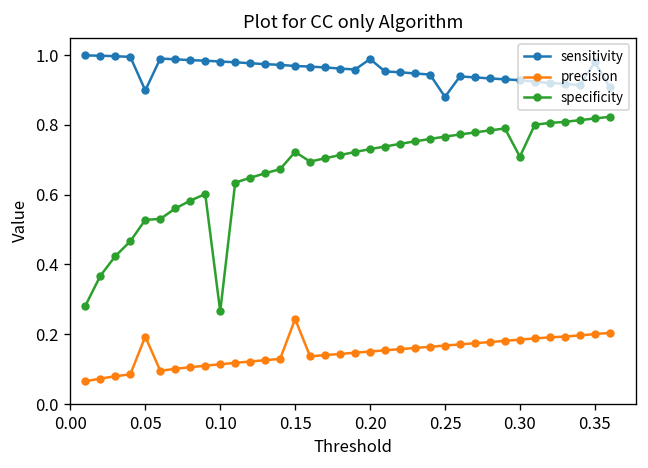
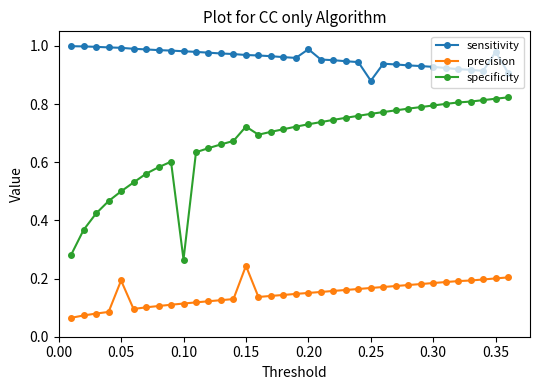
  {
    "sensitivity": {
-     "0.05": 0.90,
+     "0.05": 0.99,
      "0.10": 0.98,
      "0.15": 0.97,
      "0.20": 0.99,
      "0.25": 0.88
    },
    "precision": {
      "0.05": 0.19,
      "0.10": 0.11,
      "0.15": 0.24,
      "0.20": 0.15,
      "0.25": 0.17,
      "0.30": 0.18,
      "0.35": 0.20
    },
    "specificity": {
-     "0.05": 0.53,
+     "0.05": 0.50,
      "0.10": 0.27,
      "0.15": 0.72,
      "0.20": 0.73,
      "0.25": 0.77,
-     "0.30": 0.71,
+     "0.30": 0.80,
      "0.35": 0.82
    }
  }
